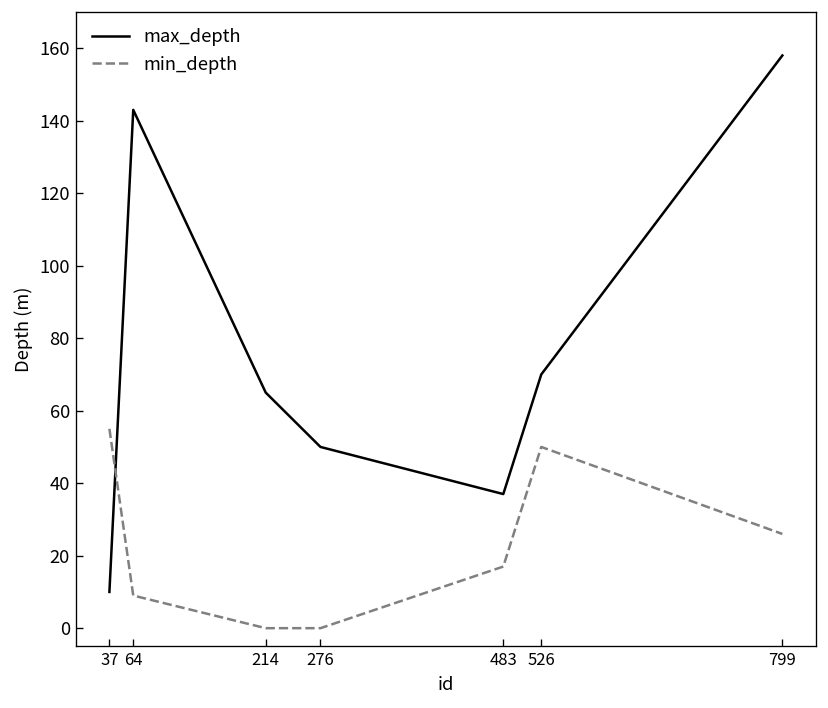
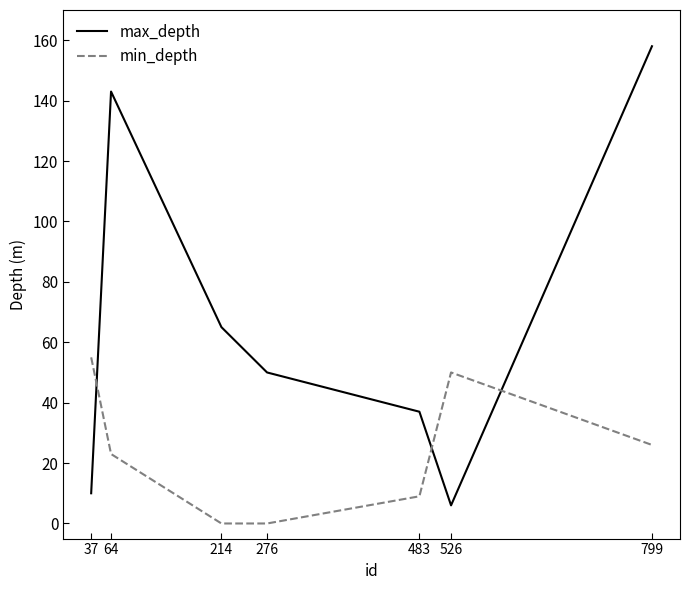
  {
    "max_depth": {
      "37": 10,
      "64": 143,
      "214": 65,
      "276": 50,
      "483": 37,
-     "526": 70,
+     "526": 6,
      "799": 158
    },
    "min_depth": {
      "37": 55,
-     "64": 9,
+     "64": 23,
      "214": 0,
      "276": 0,
-     "483": 17,
+     "483": 9,
      "526": 50,
      "799": 26
    }
  }
